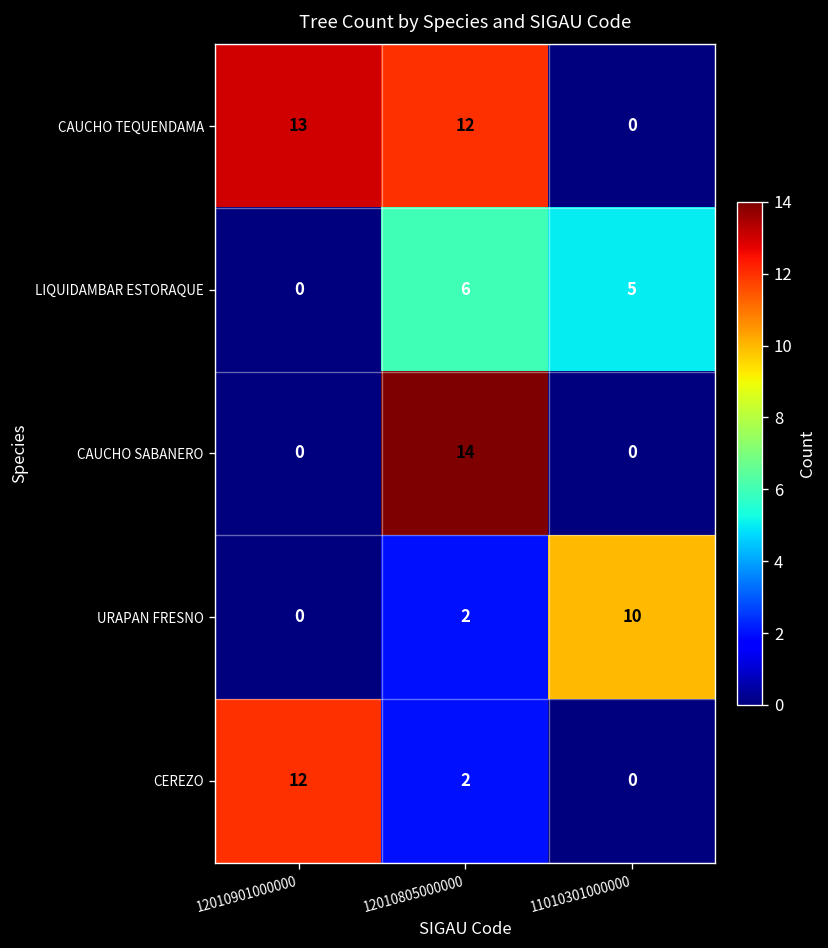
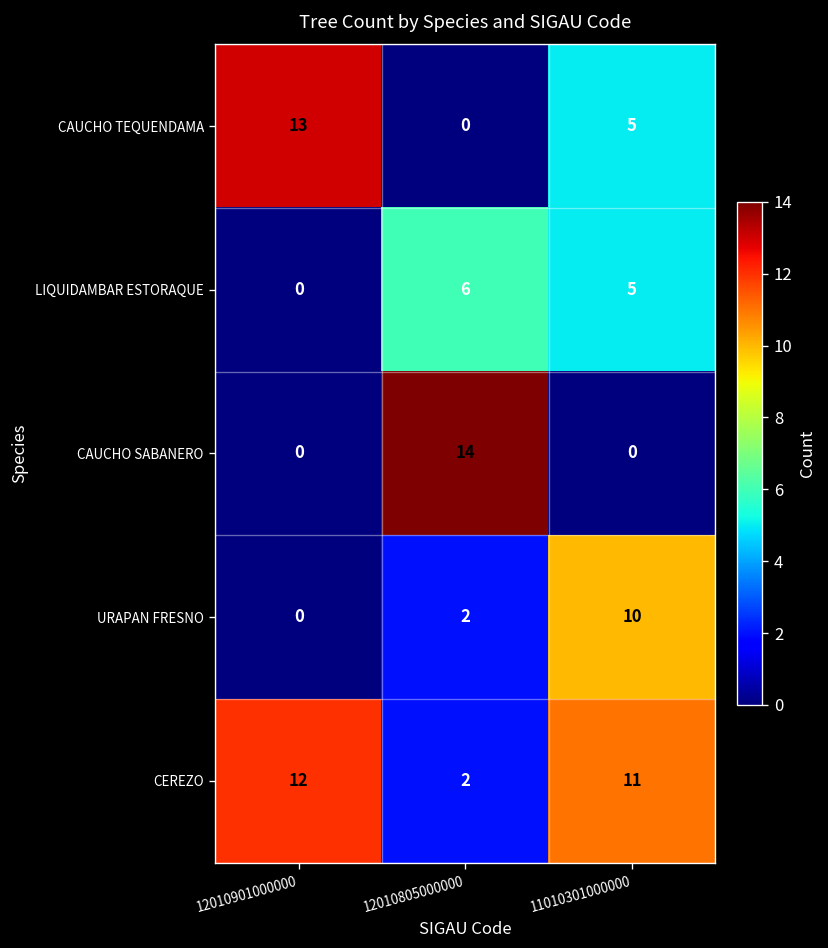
  {
    "CAUCHO TEQUENDAMA": {
      "12010901000000": 13,
-     "12010805000000": 12,
-     "11010301000000": 0
+     "12010805000000": 0,
+     "11010301000000": 5
    },
    "LIQUIDAMBAR ESTORAQUE": {
      "12010901000000": 0,
      "12010805000000": 6,
      "11010301000000": 5
    },
    "CAUCHO SABANERO": {
      "12010901000000": 0,
      "12010805000000": 14,
      "11010301000000": 0
    },
    "URAPAN FRESNO": {
      "12010901000000": 0,
      "12010805000000": 2,
      "11010301000000": 10
    },
    "CEREZO": {
      "12010901000000": 12,
      "12010805000000": 2,
-     "11010301000000": 0
+     "11010301000000": 11
    }
  }
